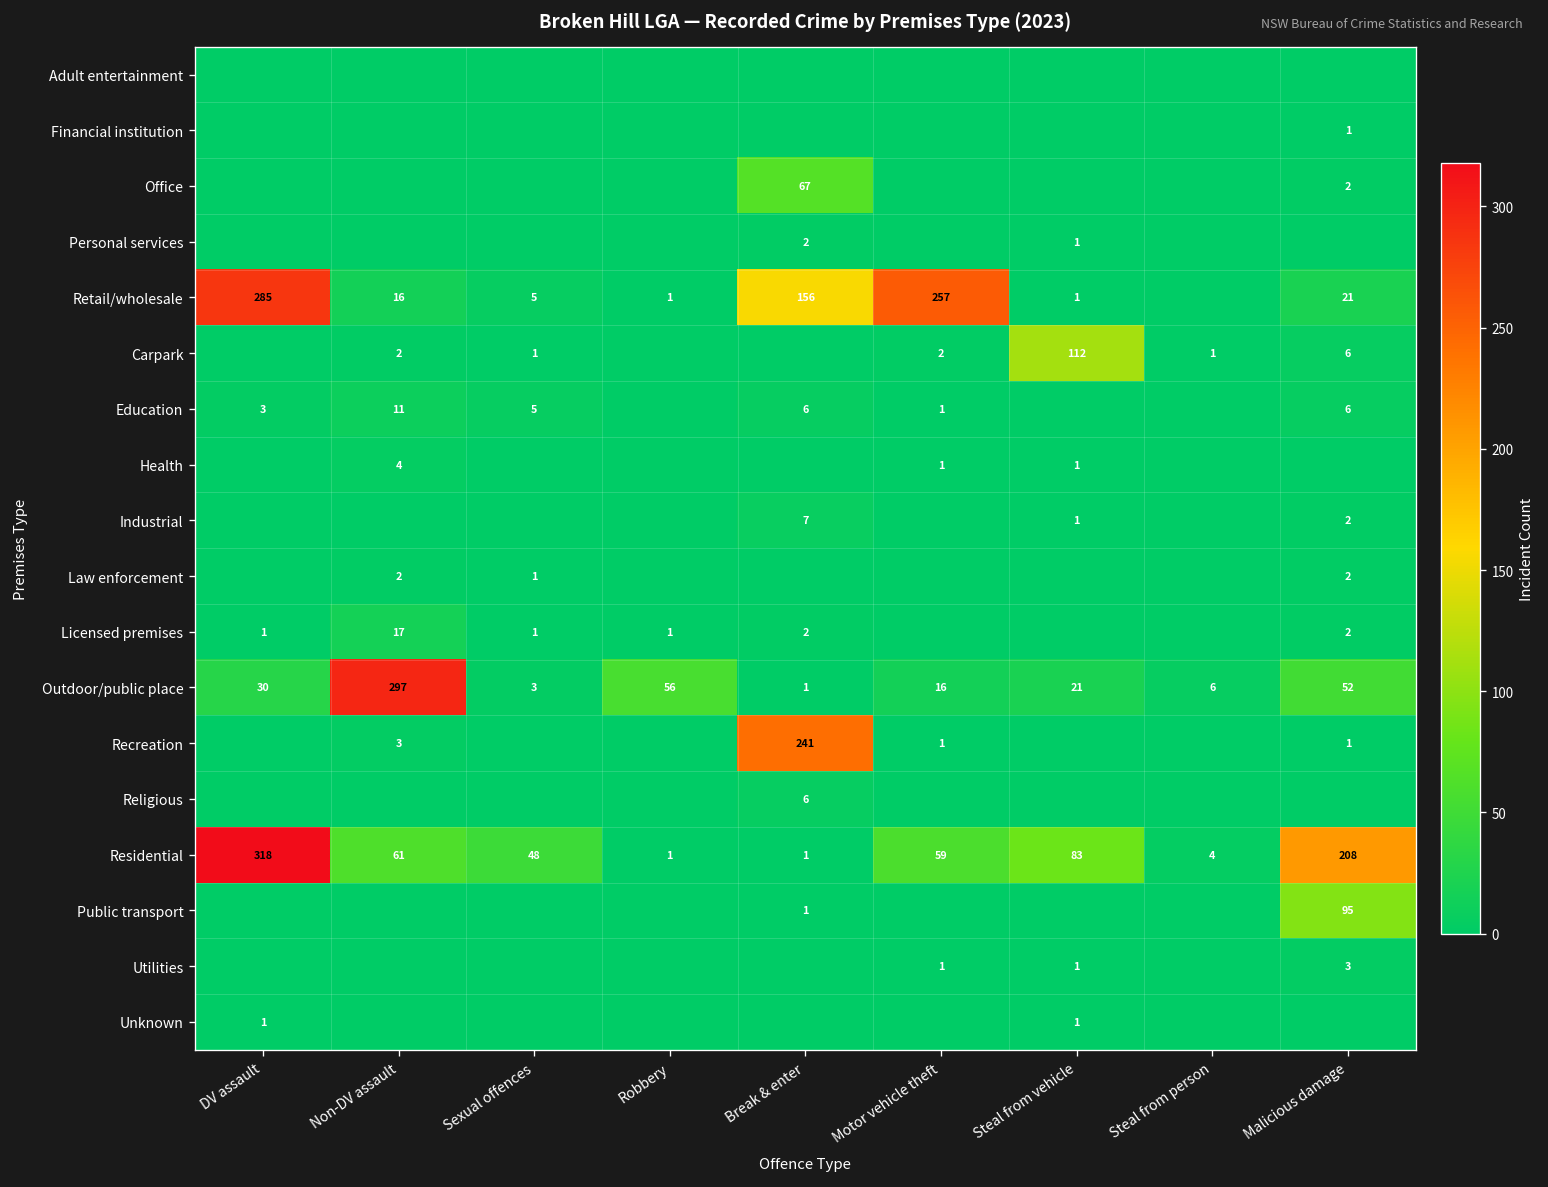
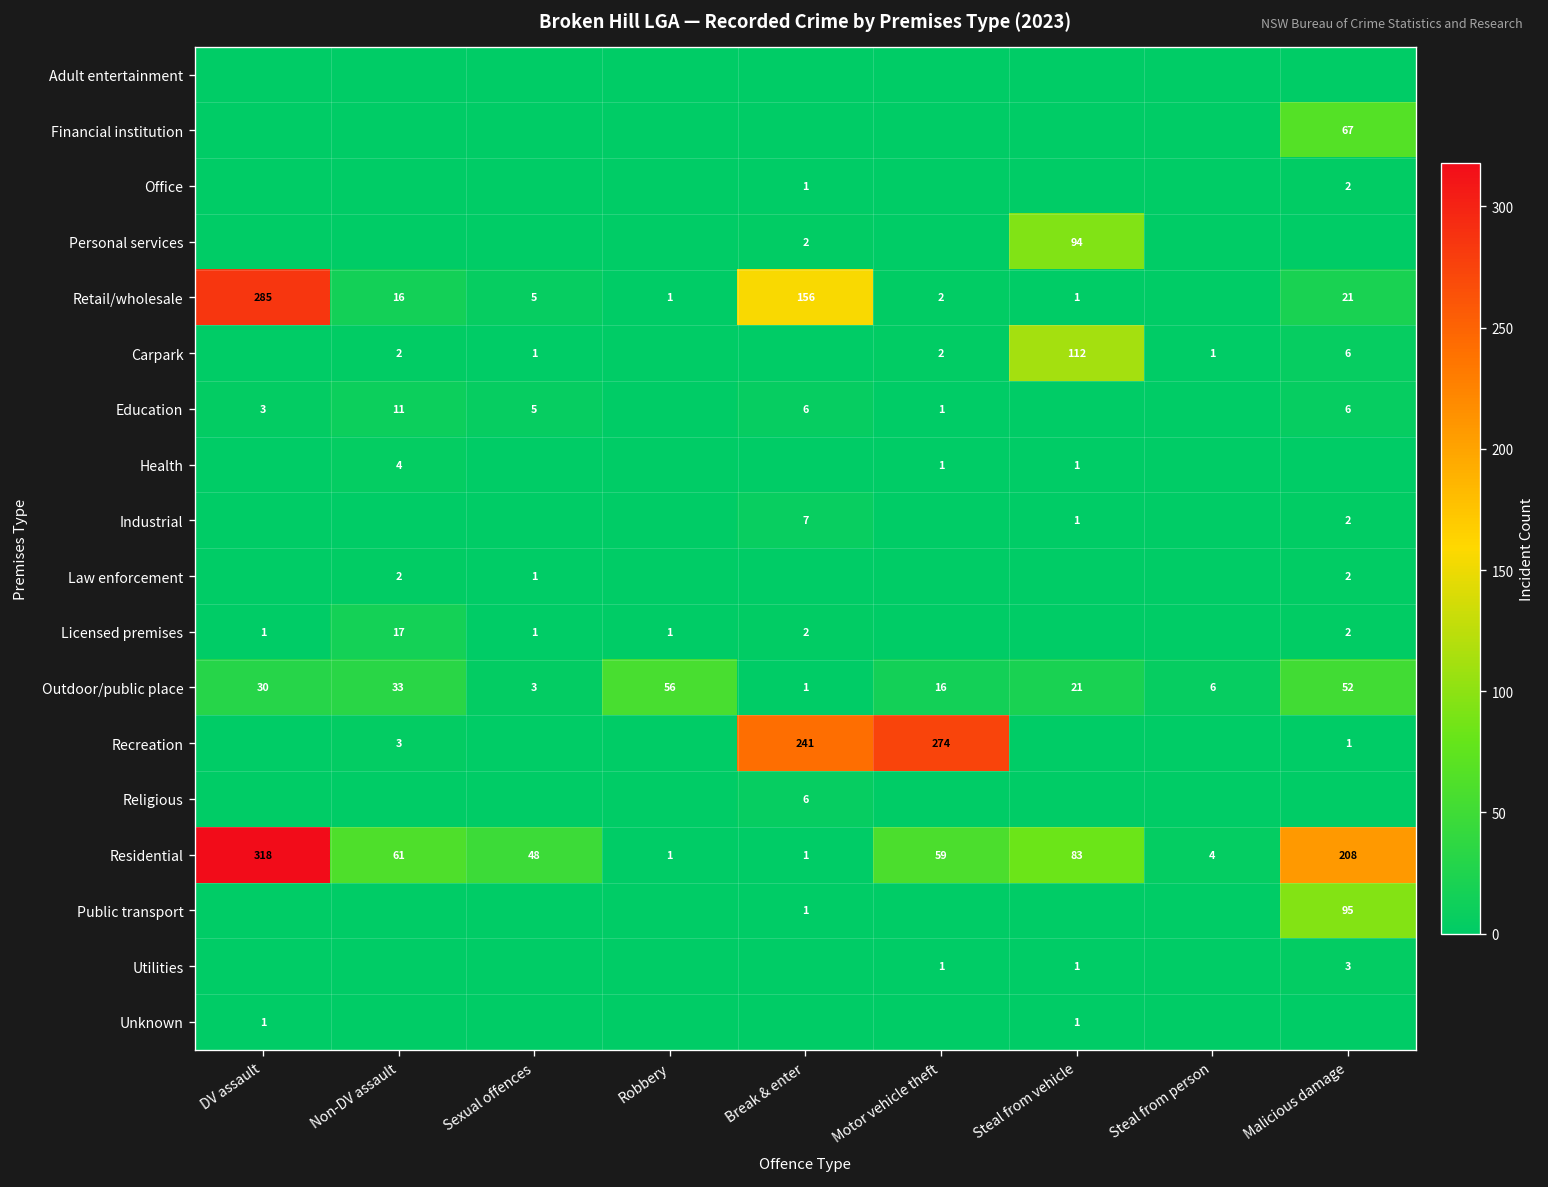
  {
    "Financial institution": {
-     "Malicious damage": 1
+     "Malicious damage": 67
    },
    "Office": {
-     "Break & enter": 67,
+     "Break & enter": 1,
      "Malicious damage": 2
    },
    "Personal services": {
      "Break & enter": 2,
-     "Steal from vehicle": 1
+     "Steal from vehicle": 94
    },
    "Retail/wholesale": {
      "DV assault": 285,
      "Non-DV assault": 16,
      "Sexual offences": 5,
      "Robbery": 1,
      "Break & enter": 156,
-     "Motor vehicle theft": 257,
+     "Motor vehicle theft": 2,
      "Steal from vehicle": 1,
      "Malicious damage": 21
    },
    "Carpark": {
      "Non-DV assault": 2,
      "Sexual offences": 1,
      "Motor vehicle theft": 2,
      "Steal from vehicle": 112,
      "Steal from person": 1,
      "Malicious damage": 6
    },
    "Education": {
      "DV assault": 3,
      "Non-DV assault": 11,
      "Sexual offences": 5,
      "Break & enter": 6,
      "Motor vehicle theft": 1,
      "Malicious damage": 6
    },
    "Health": {
      "Non-DV assault": 4,
      "Motor vehicle theft": 1,
      "Steal from vehicle": 1
    },
    "Industrial": {
      "Break & enter": 7,
      "Steal from vehicle": 1,
      "Malicious damage": 2
    },
    "Law enforcement": {
      "Non-DV assault": 2,
      "Sexual offences": 1,
      "Malicious damage": 2
    },
    "Licensed premises": {
      "DV assault": 1,
      "Non-DV assault": 17,
      "Sexual offences": 1,
      "Robbery": 1,
      "Break & enter": 2,
      "Malicious damage": 2
    },
    "Outdoor/public place": {
      "DV assault": 30,
-     "Non-DV assault": 297,
+     "Non-DV assault": 33,
      "Sexual offences": 3,
      "Robbery": 56,
      "Break & enter": 1,
      "Motor vehicle theft": 16,
      "Steal from vehicle": 21,
      "Steal from person": 6,
      "Malicious damage": 52
    },
    "Recreation": {
      "Non-DV assault": 3,
      "Break & enter": 241,
-     "Motor vehicle theft": 1,
+     "Motor vehicle theft": 274,
      "Malicious damage": 1
    },
    "Religious": {
      "Break & enter": 6
    },
    "Residential": {
      "DV assault": 318,
      "Non-DV assault": 61,
      "Sexual offences": 48,
      "Robbery": 1,
      "Break & enter": 1,
      "Motor vehicle theft": 59,
      "Steal from vehicle": 83,
      "Steal from person": 4,
      "Malicious damage": 208
    },
    "Public transport": {
      "Break & enter": 1,
      "Malicious damage": 95
    },
    "Utilities": {
      "Motor vehicle theft": 1,
      "Steal from vehicle": 1,
      "Malicious damage": 3
    },
    "Unknown": {
      "DV assault": 1,
      "Steal from vehicle": 1
    }
  }
